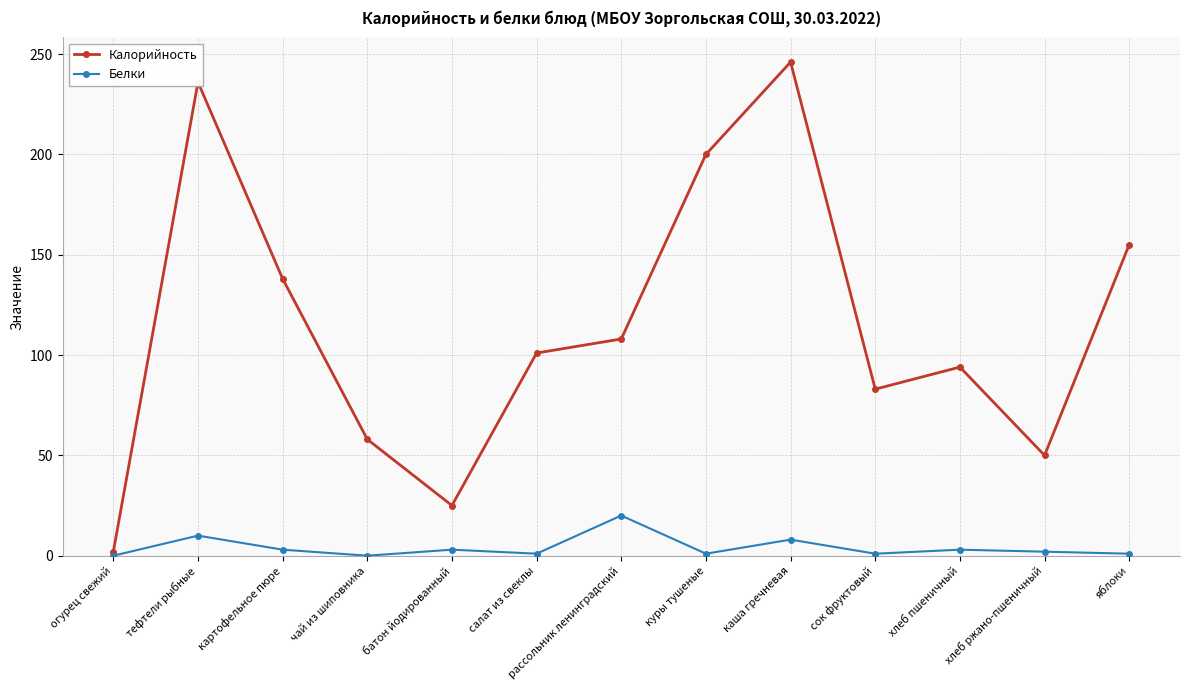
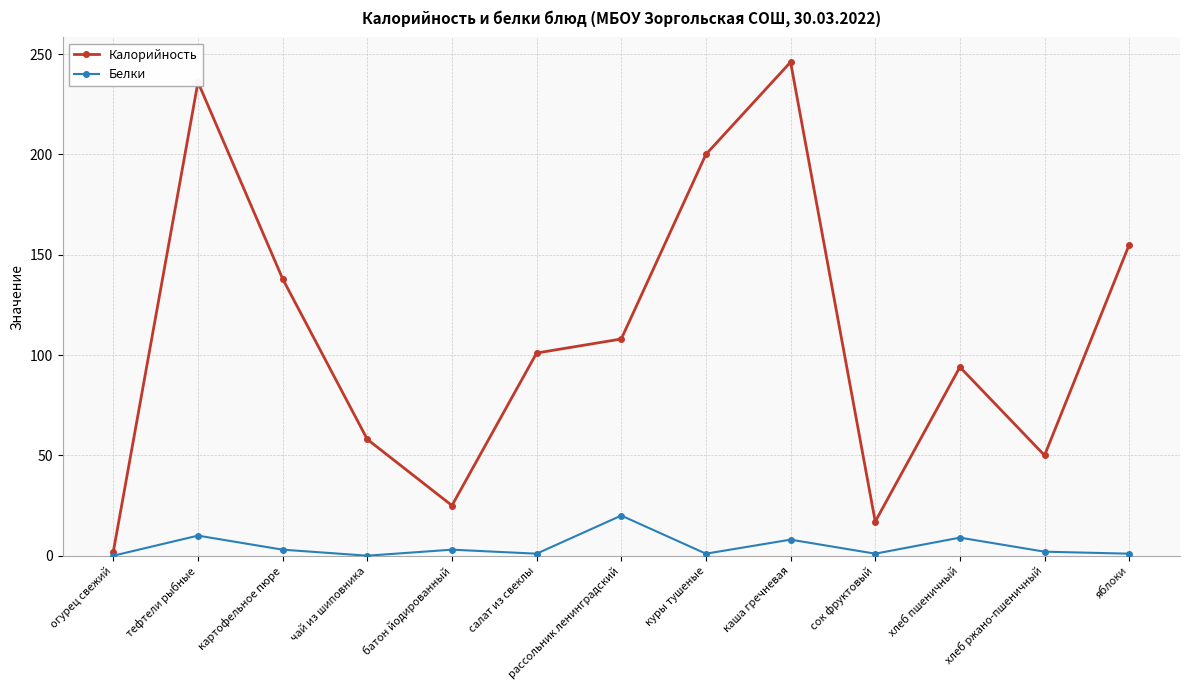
  {
    "Калорийность": {
      "огурец свежий": 2,
      "картофельное пюре": 138,
      "чай из шиповника": 58,
      "батон йодированный": 25,
      "салат из свеклы": 101,
      "рассольник ленинградский": 108,
      "куры тушеные": 200,
      "каша гречневая": 246,
-     "сок фруктовый": 83,
+     "сок фруктовый": 17,
      "хлеб пшеничный": 94,
      "хлеб ржано-пшеничный": 50,
      "яблоки": 155
    },
    "Белки": {
      "огурец свежий": 0,
      "тефтели рыбные": 10,
      "картофельное пюре": 3,
      "чай из шиповника": 0,
      "батон йодированный": 3,
      "салат из свеклы": 1,
      "рассольник ленинградский": 20,
      "куры тушеные": 1,
      "каша гречневая": 8,
      "сок фруктовый": 1,
-     "хлеб пшеничный": 3,
+     "хлеб пшеничный": 9,
      "хлеб ржано-пшеничный": 2,
      "яблоки": 1
    }
  }
